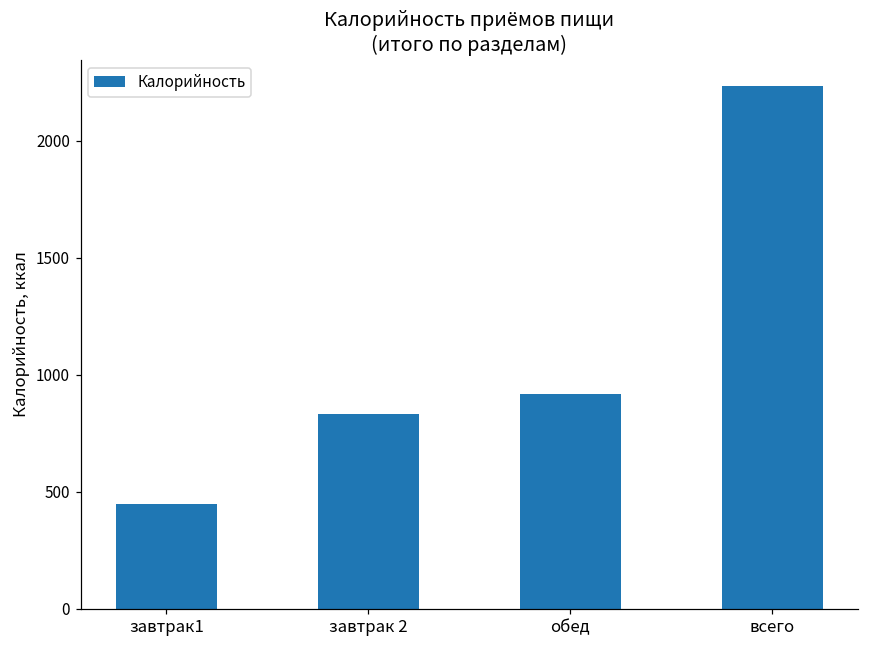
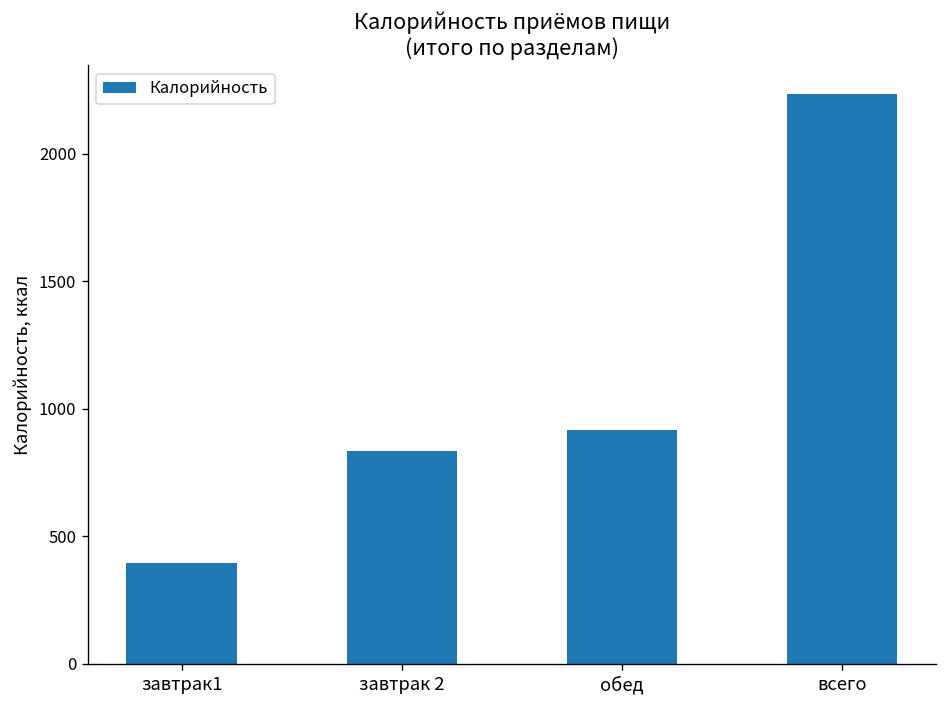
  {
-   "завтрак1": 450,
+   "завтрак1": 400,
    "завтрак 2": 830,
    "обед": 920,
    "всего": 2240
  }
